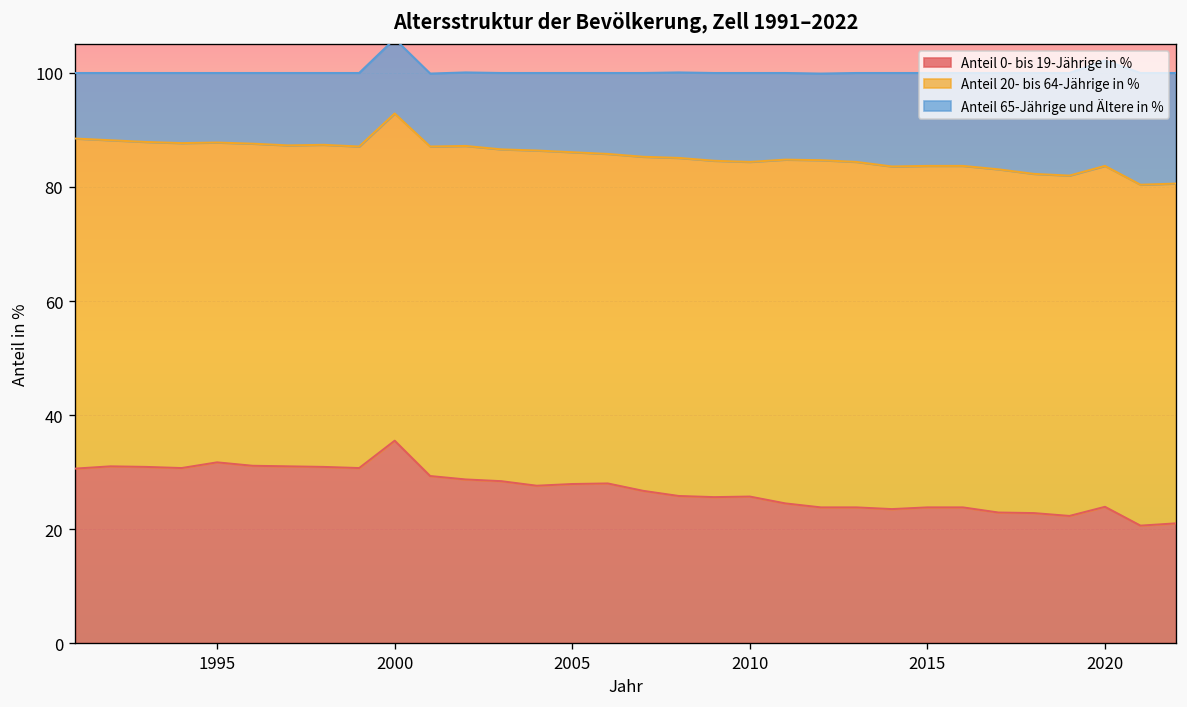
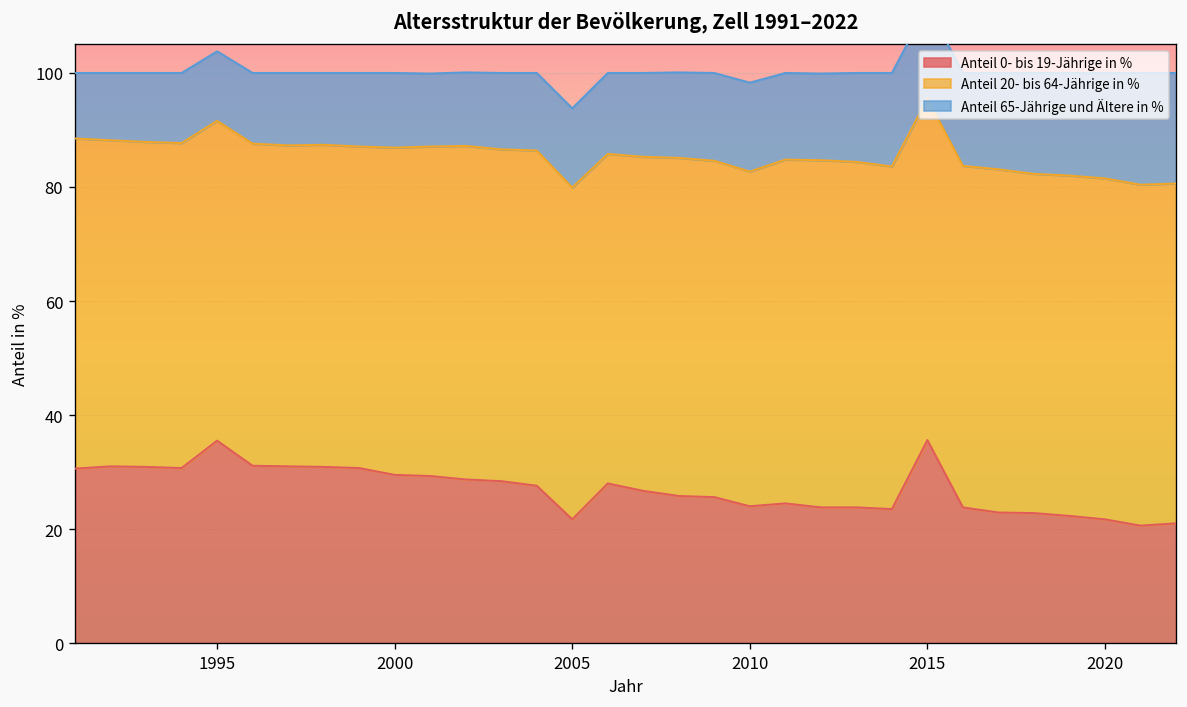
  {
    "Anteil 0- bis 19-Jährige in %": {
-     "1995": 32,
-     "2000": 36,
-     "2005": 28,
-     "2010": 26,
-     "2015": 24,
-     "2020": 24
+     "1995": 36,
+     "2000": 30,
+     "2005": 22,
+     "2010": 24,
+     "2015": 36,
+     "2020": 22
    },
    "Anteil 20- bis 64-Jährige in %": {
      "1995": 56,
      "2000": 57,
      "2005": 58,
      "2010": 59,
      "2020": 60
    },
    "Anteil 65-Jährige und Ältere in %": {
      "1995": 12,
      "2005": 14,
      "2010": 16
    }
  }
